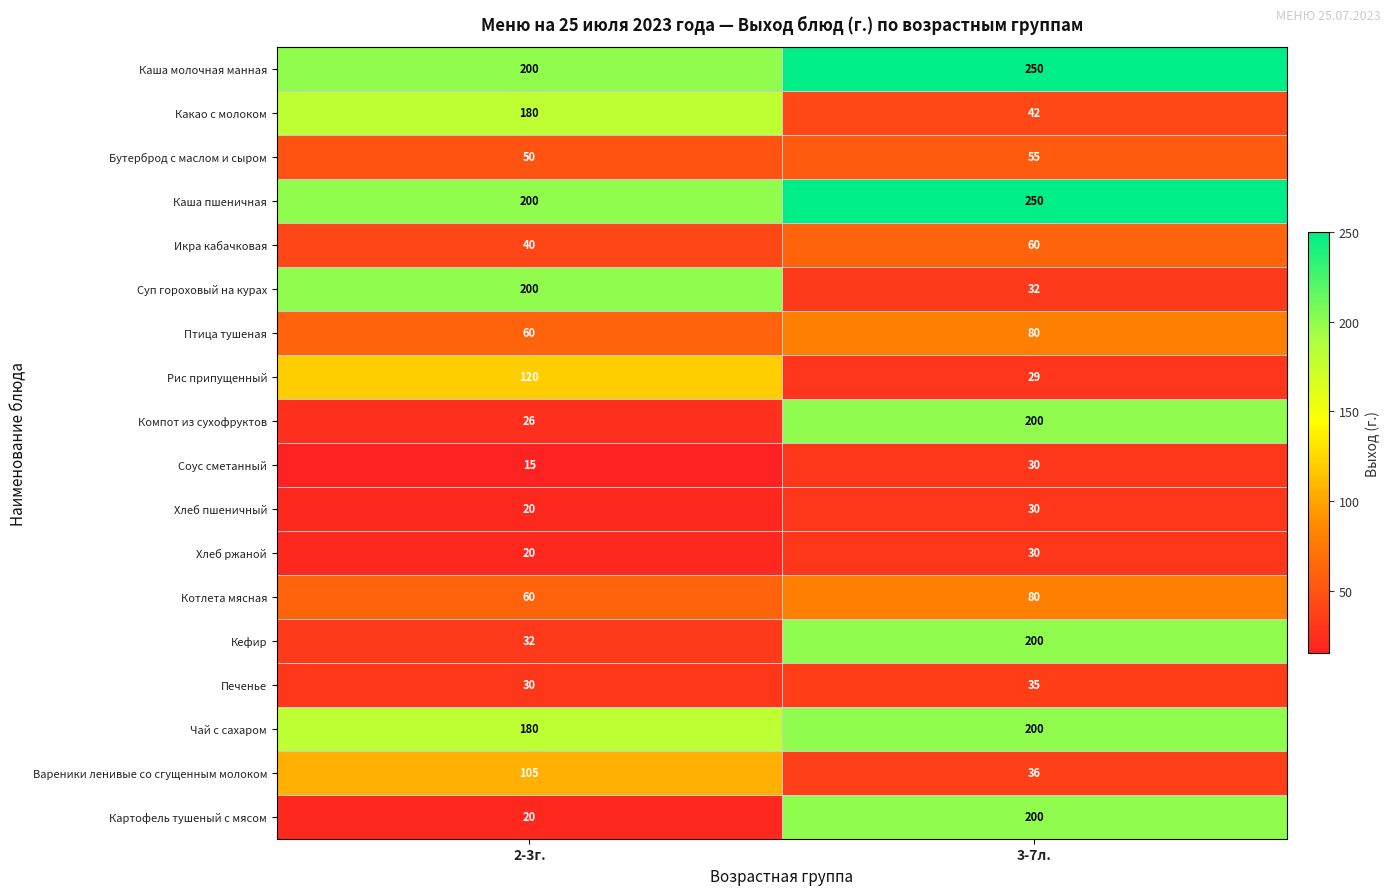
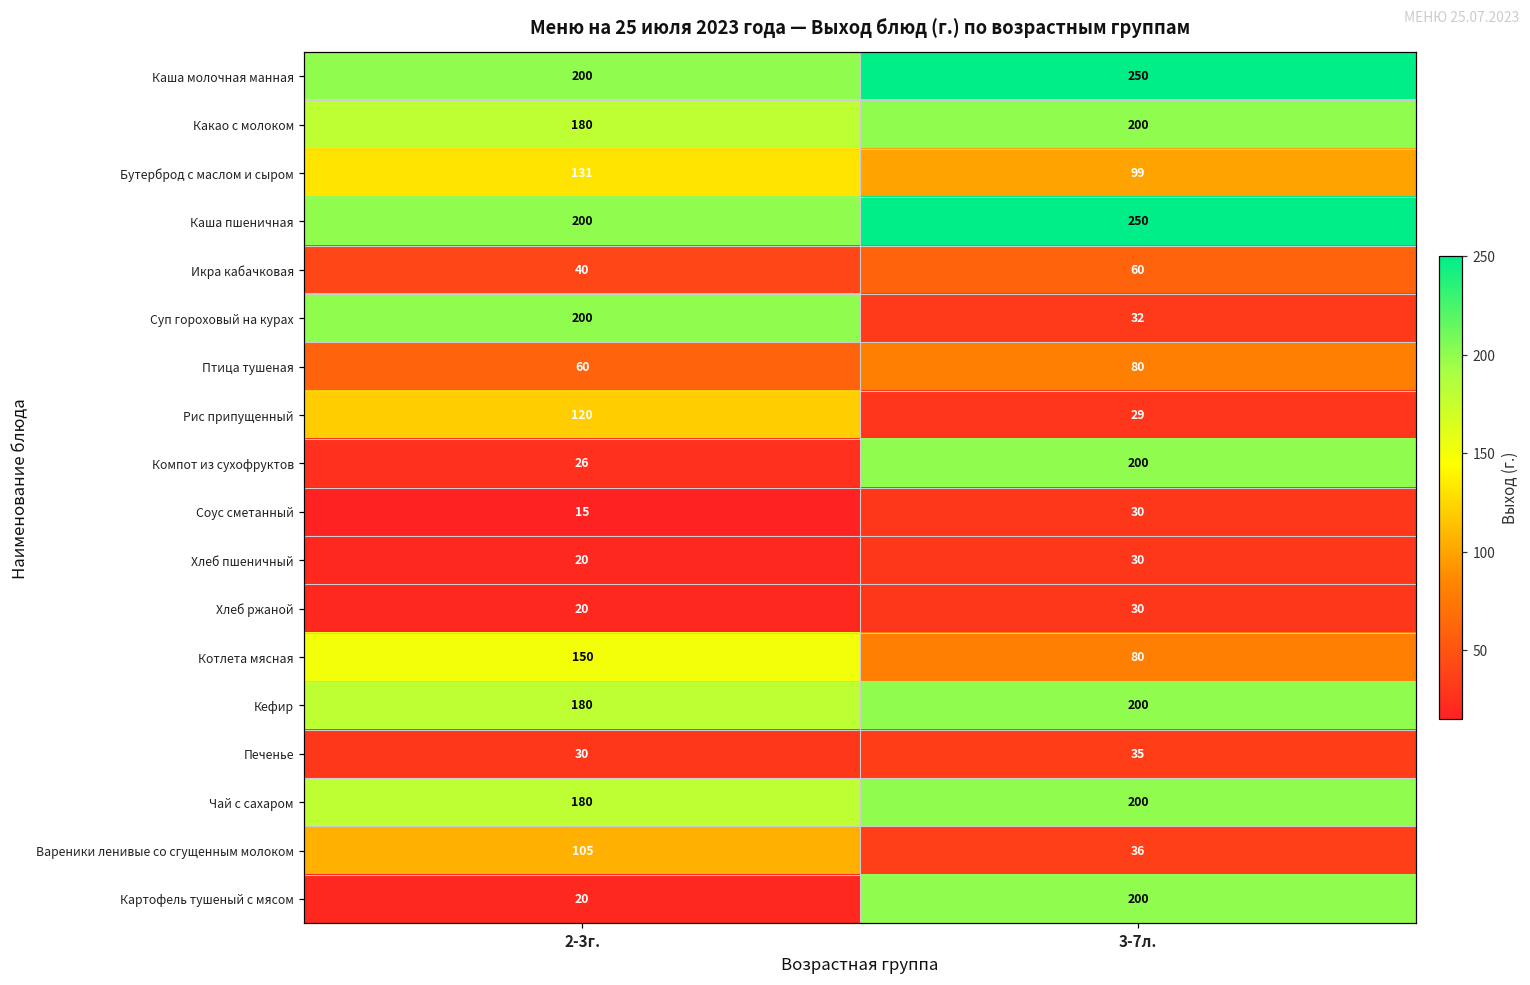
  {
    "Каша молочная манная": {
      "2-3г.": 200,
      "3-7л.": 250
    },
    "Какао с молоком": {
      "2-3г.": 180,
-     "3-7л.": 42
+     "3-7л.": 200
    },
    "Бутерброд с маслом и сыром": {
-     "2-3г.": 50,
-     "3-7л.": 55
+     "2-3г.": 131,
+     "3-7л.": 99
    },
    "Каша пшеничная": {
      "2-3г.": 200,
      "3-7л.": 250
    },
    "Икра кабачковая": {
      "2-3г.": 40,
      "3-7л.": 60
    },
    "Суп гороховый на курах": {
      "2-3г.": 200,
      "3-7л.": 32
    },
    "Птица тушеная": {
      "2-3г.": 60,
      "3-7л.": 80
    },
    "Рис припущенный": {
      "2-3г.": 120,
      "3-7л.": 29
    },
    "Компот из сухофруктов": {
      "2-3г.": 26,
      "3-7л.": 200
    },
    "Соус сметанный": {
      "2-3г.": 15,
      "3-7л.": 30
    },
    "Хлеб пшеничный": {
      "2-3г.": 20,
      "3-7л.": 30
    },
    "Хлеб ржаной": {
      "2-3г.": 20,
      "3-7л.": 30
    },
    "Котлета мясная": {
-     "2-3г.": 60,
+     "2-3г.": 150,
      "3-7л.": 80
    },
    "Кефир": {
-     "2-3г.": 32,
+     "2-3г.": 180,
      "3-7л.": 200
    },
    "Печенье": {
      "2-3г.": 30,
      "3-7л.": 35
    },
    "Чай с сахаром": {
      "2-3г.": 180,
      "3-7л.": 200
    },
    "Вареники ленивые со сгущенным молоком": {
      "2-3г.": 105,
      "3-7л.": 36
    },
    "Картофель тушеный с мясом": {
      "2-3г.": 20,
      "3-7л.": 200
    }
  }
